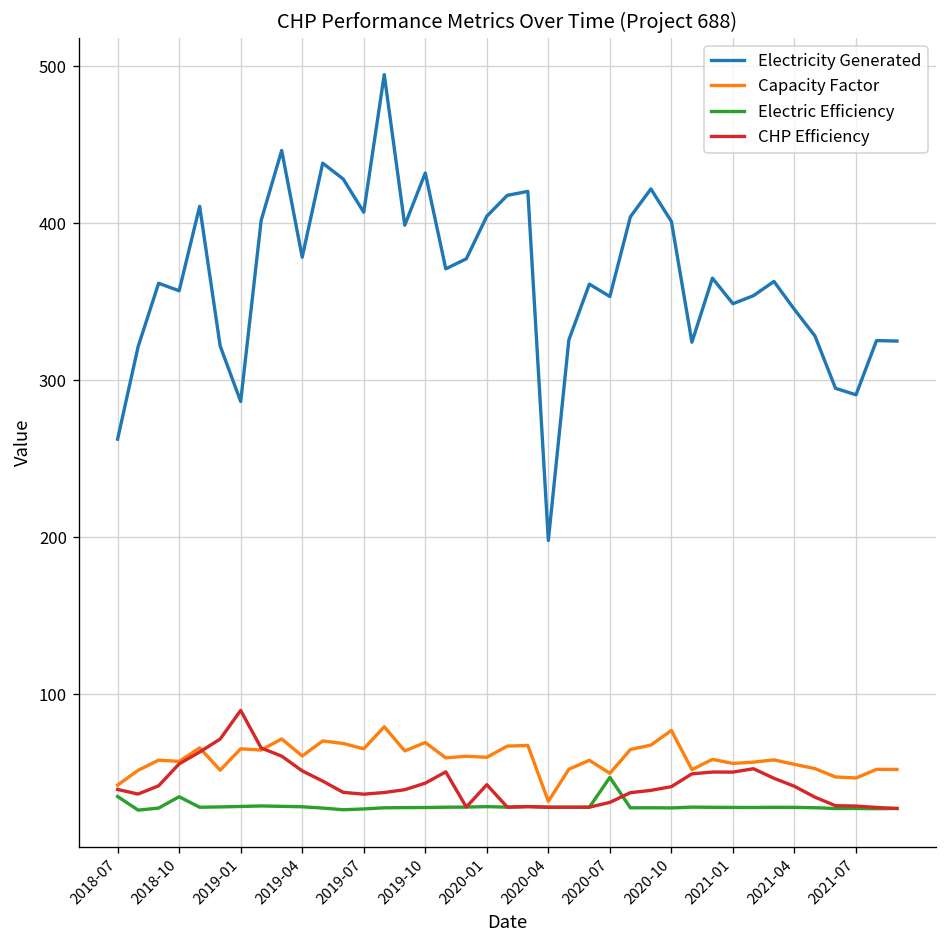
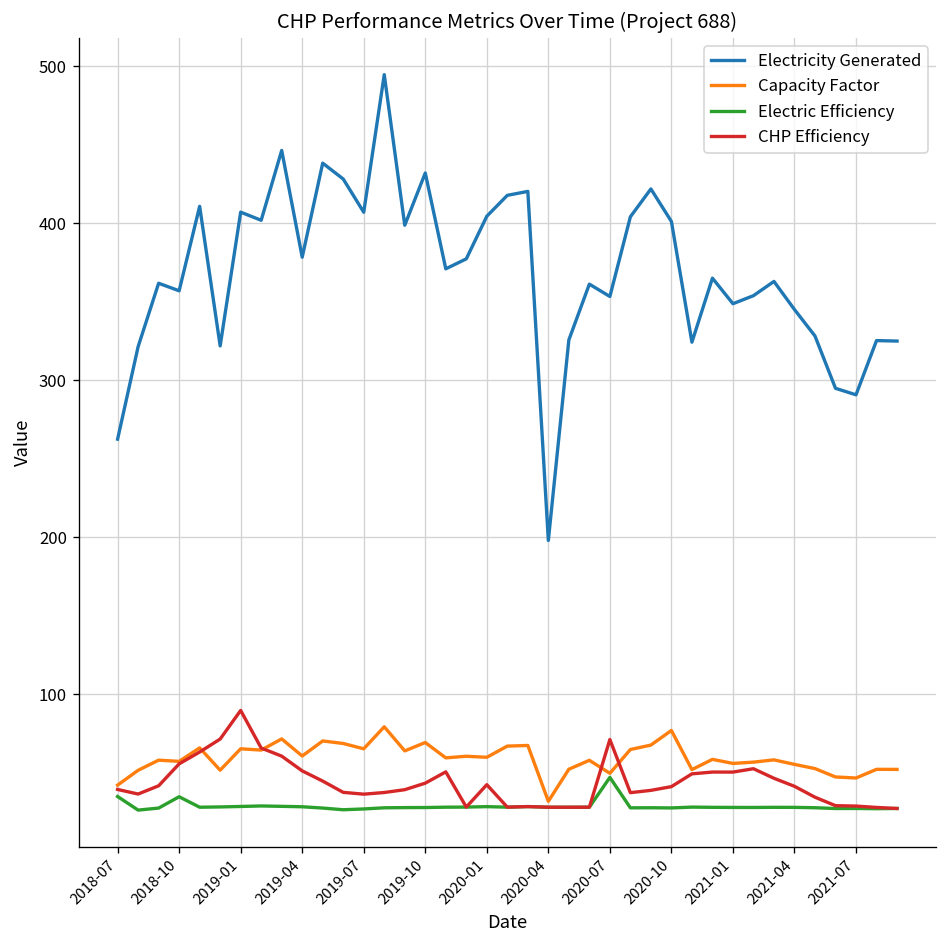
  {
    "Electricity Generated": {
      "2018-07": 262,
      "2018-10": 357,
-     "2019-01": 286,
+     "2019-01": 407,
      "2019-04": 378,
      "2019-07": 407,
      "2019-10": 432,
      "2020-01": 404,
      "2020-04": 198,
      "2020-07": 353,
      "2020-10": 401,
      "2021-01": 349,
      "2021-04": 345,
      "2021-07": 291
    },
    "Capacity Factor": {
      "2018-07": 42,
      "2019-01": 65,
      "2019-04": 61,
      "2019-07": 65,
      "2019-10": 69,
      "2020-01": 60,
      "2020-04": 32,
      "2020-07": 50,
      "2020-10": 77,
      "2021-01": 56,
      "2021-04": 55,
      "2021-07": 47
    },
    "Electric Efficiency": {
      "2018-07": 35,
      "2018-10": 35,
      "2019-01": 28,
      "2019-04": 28,
      "2019-07": 27,
      "2019-10": 28,
      "2020-01": 28,
      "2020-07": 47,
      "2020-10": 27,
      "2021-01": 28,
      "2021-04": 28
    },
    "CHP Efficiency": {
      "2018-07": 39,
      "2019-01": 90,
      "2019-04": 51,
      "2019-07": 36,
      "2019-10": 43,
      "2020-01": 42,
-     "2020-07": 31,
+     "2020-07": 71,
      "2020-10": 41,
      "2021-01": 50,
      "2021-04": 41
    }
  }
